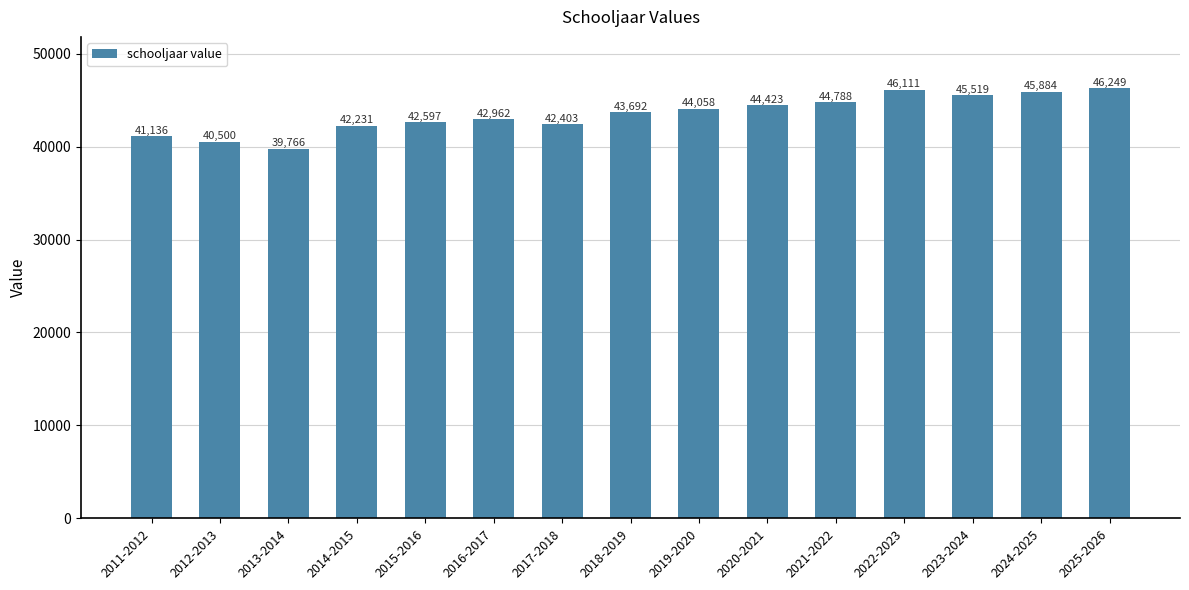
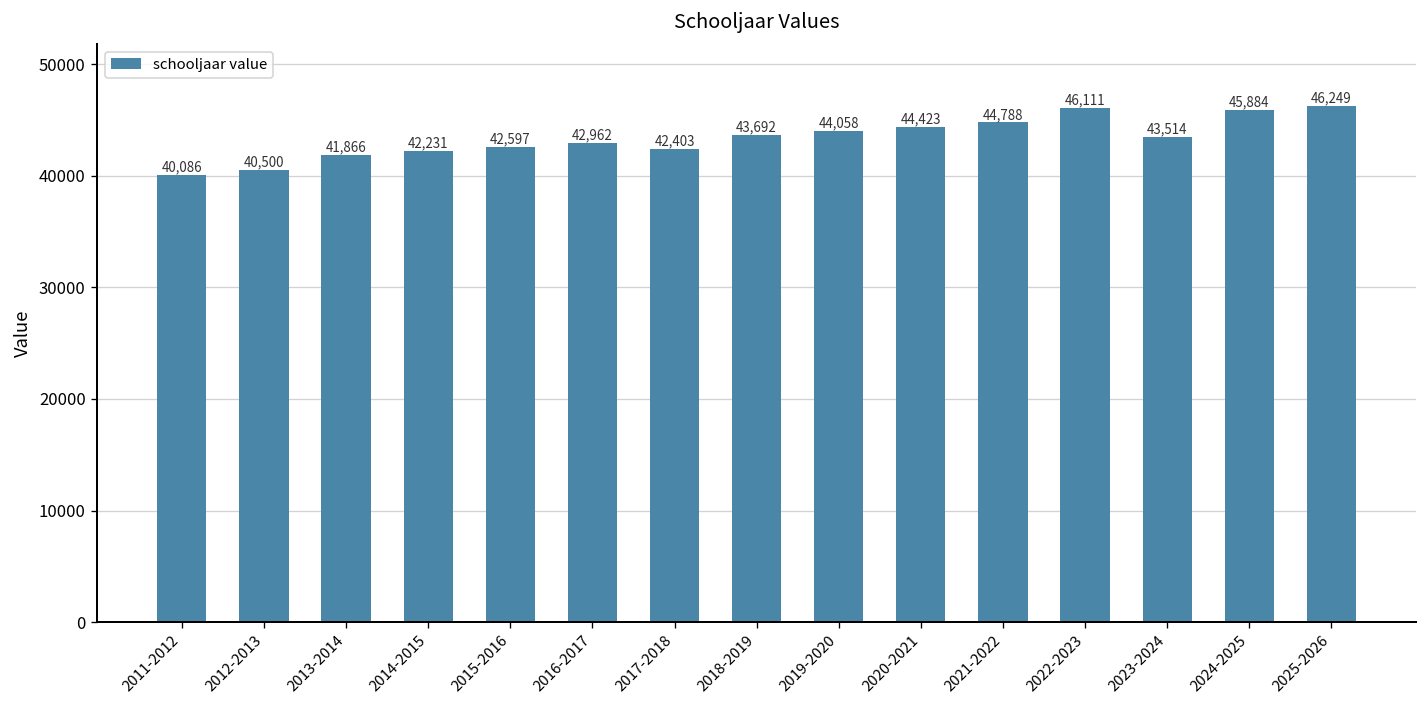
  {
-   "2011-2012": "41,136",
+   "2011-2012": "40,086",
    "2012-2013": "40,500",
-   "2013-2014": "39,766",
+   "2013-2014": "41,866",
    "2014-2015": "42,231",
    "2015-2016": "42,597",
    "2016-2017": "42,962",
    "2017-2018": "42,403",
    "2018-2019": "43,692",
    "2019-2020": "44,058",
    "2020-2021": "44,423",
    "2021-2022": "44,788",
    "2022-2023": "46,111",
-   "2023-2024": "45,519",
+   "2023-2024": "43,514",
    "2024-2025": "45,884",
    "2025-2026": "46,249"
  }
